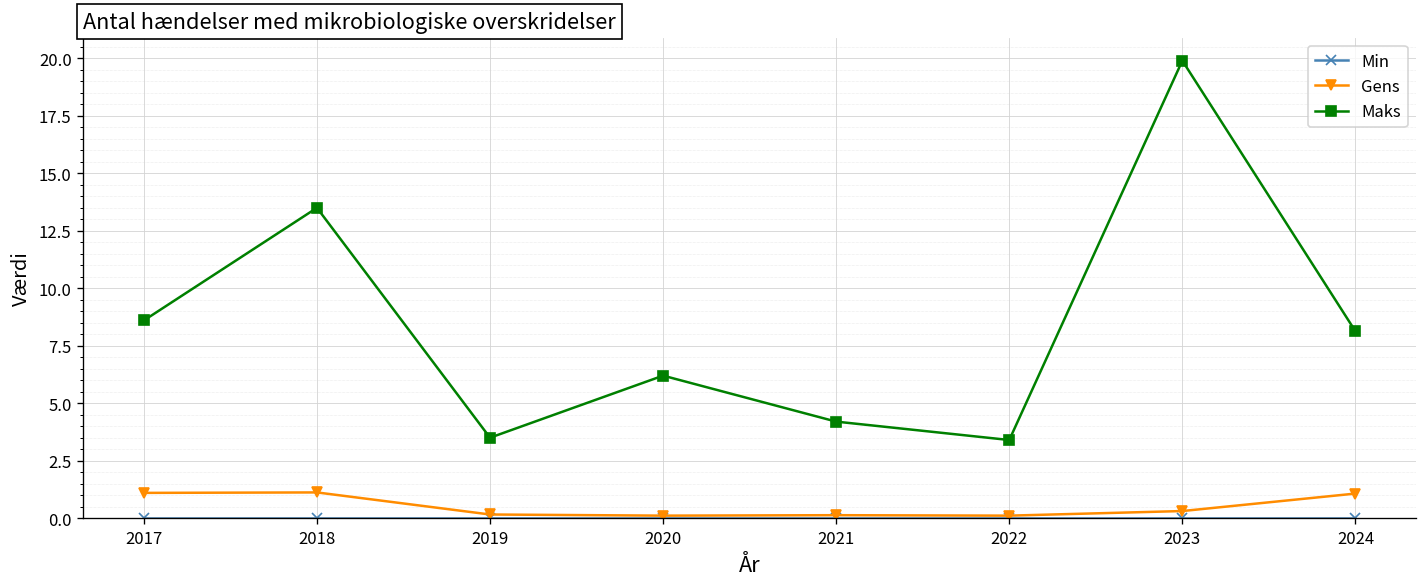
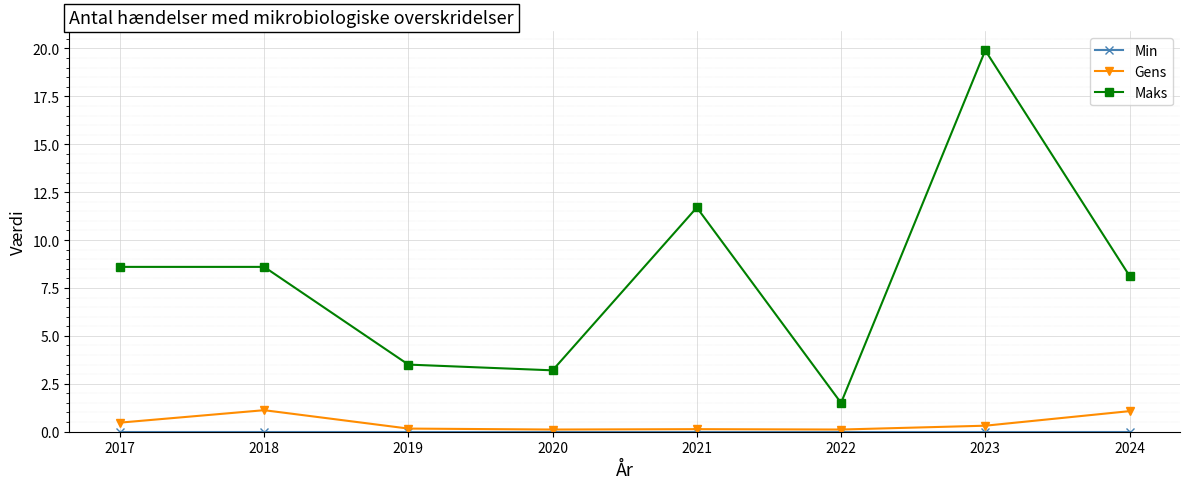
  {
    "Min": {
      "2017": 0.0,
      "2018": 0.0,
      "2019": 0.0,
      "2023": 0.0,
      "2024": 0.0
    },
    "Gens": {
-     "2017": 1.1,
+     "2017": 0.5,
      "2018": 1.1,
      "2019": 0.2,
      "2023": 0.3,
      "2024": 1.1
    },
    "Maks": {
      "2017": 8.6,
-     "2018": 13.5,
+     "2018": 8.6,
      "2019": 3.5,
-     "2020": 6.2,
-     "2021": 4.2,
-     "2022": 3.4,
+     "2020": 3.2,
+     "2021": 11.7,
+     "2022": 1.5,
      "2023": 19.9,
      "2024": 8.1
    }
  }
